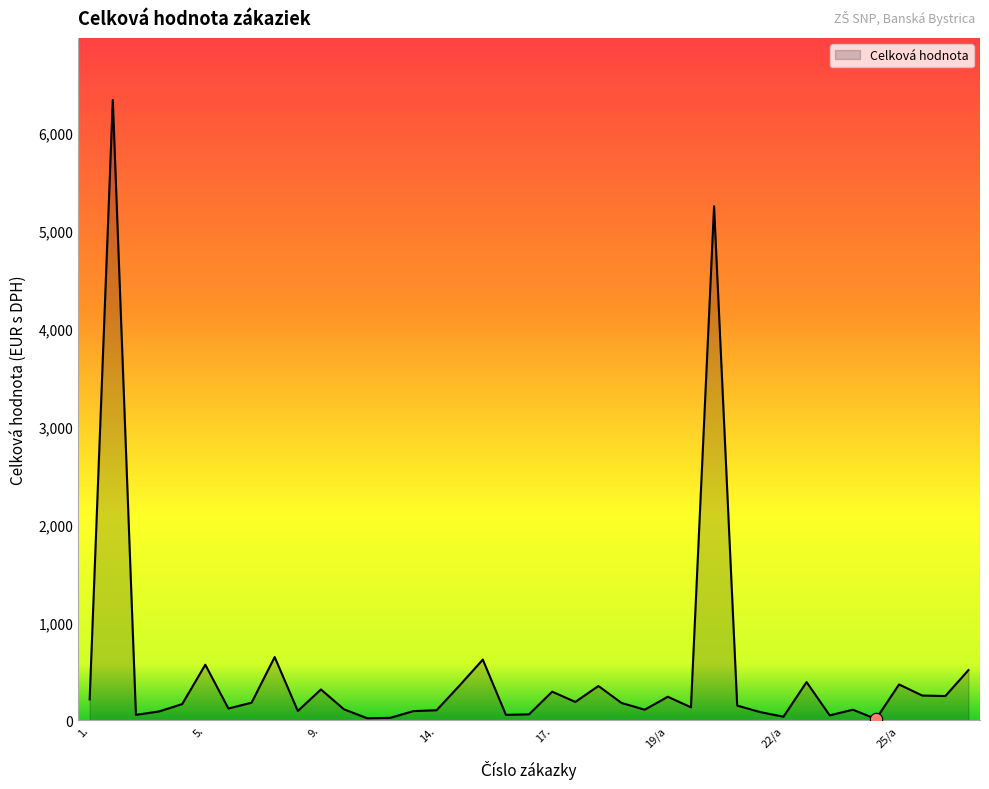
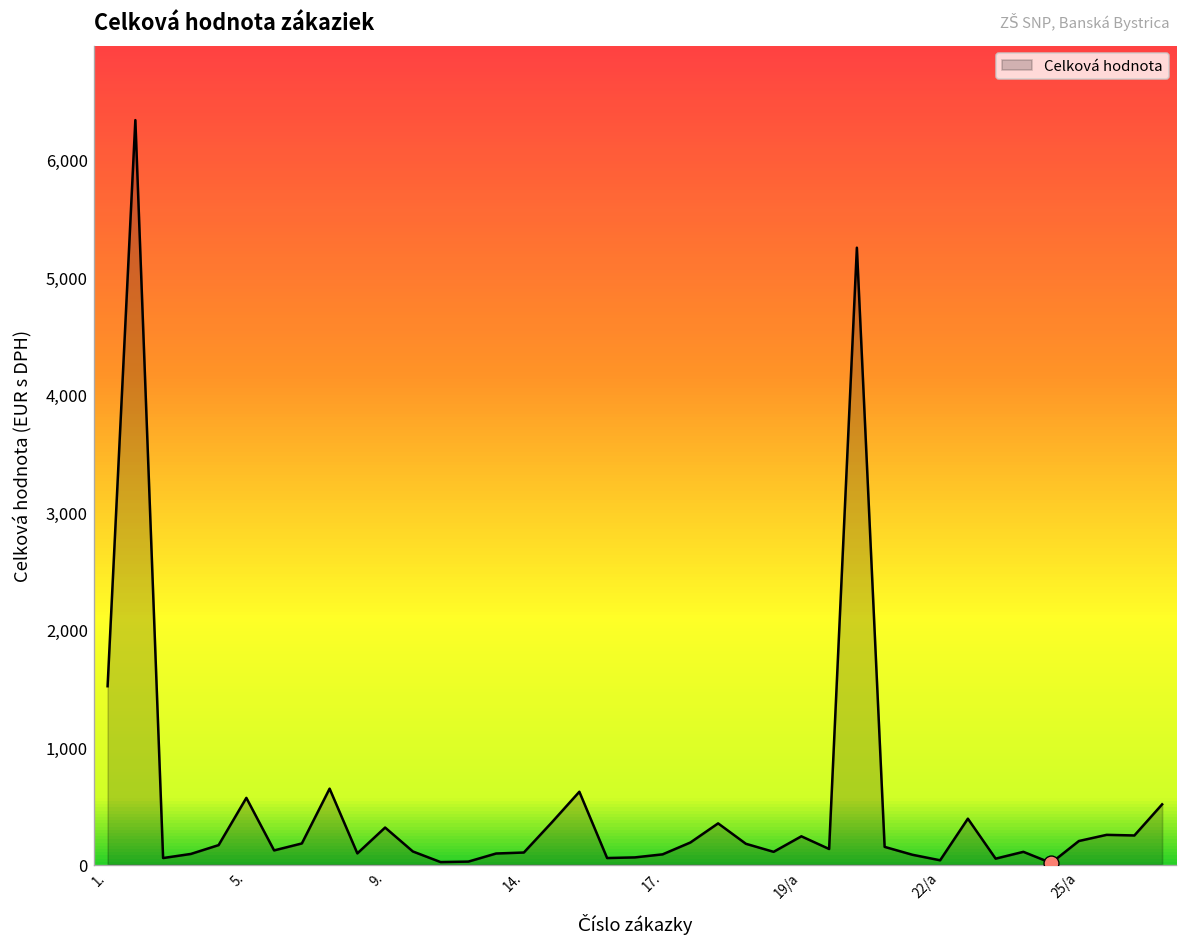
  {
    "Celková hodnota": {
-     "1.": "200",
+     "1.": "1,500",
      "5.": "600",
      "9.": "300",
      "14.": "100",
-     "17.": "300",
+     "17.": "100",
      "19/a": "200",
      "22/a": "0",
-     "25/a": "400"
+     "25/a": "200"
    }
  }
